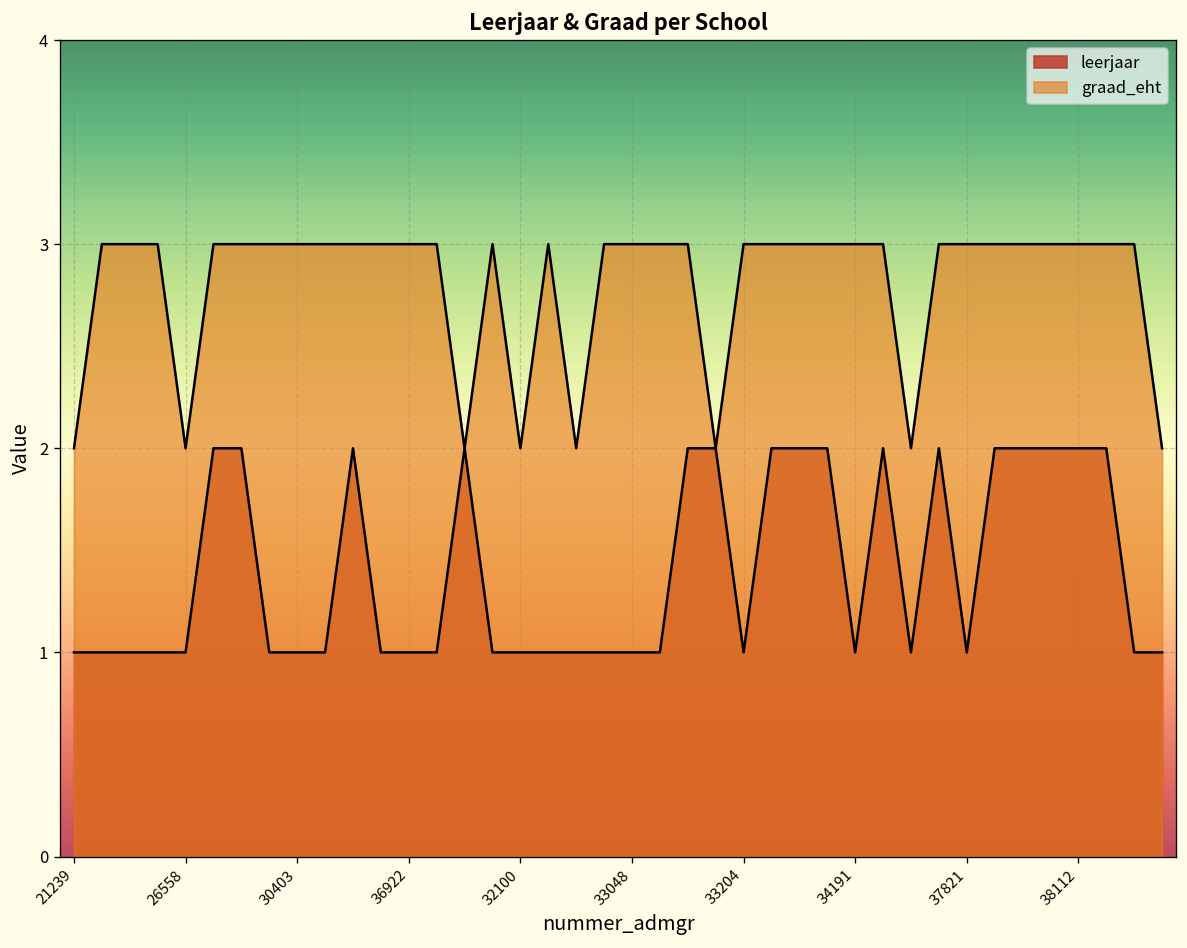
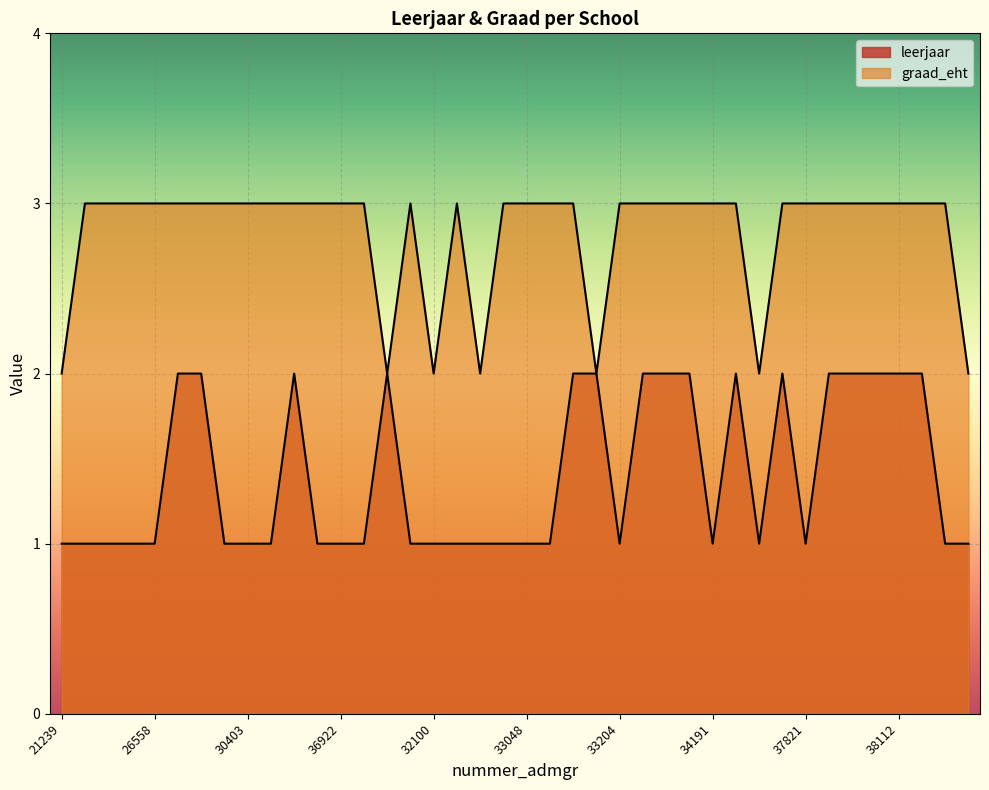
  {
    "leerjaar": {
      "21239": 1,
      "26558": 1,
      "30403": 1,
      "36922": 1,
      "32100": 1,
      "33048": 1,
      "33204": 1,
      "34191": 1,
      "37821": 1,
      "38112": 2
    },
    "graad_eht": {
      "21239": 2,
-     "26558": 2,
+     "26558": 3,
      "30403": 3,
      "36922": 3,
      "32100": 2,
      "33048": 3,
      "33204": 3,
      "34191": 3,
      "37821": 3,
      "38112": 3
    }
  }
